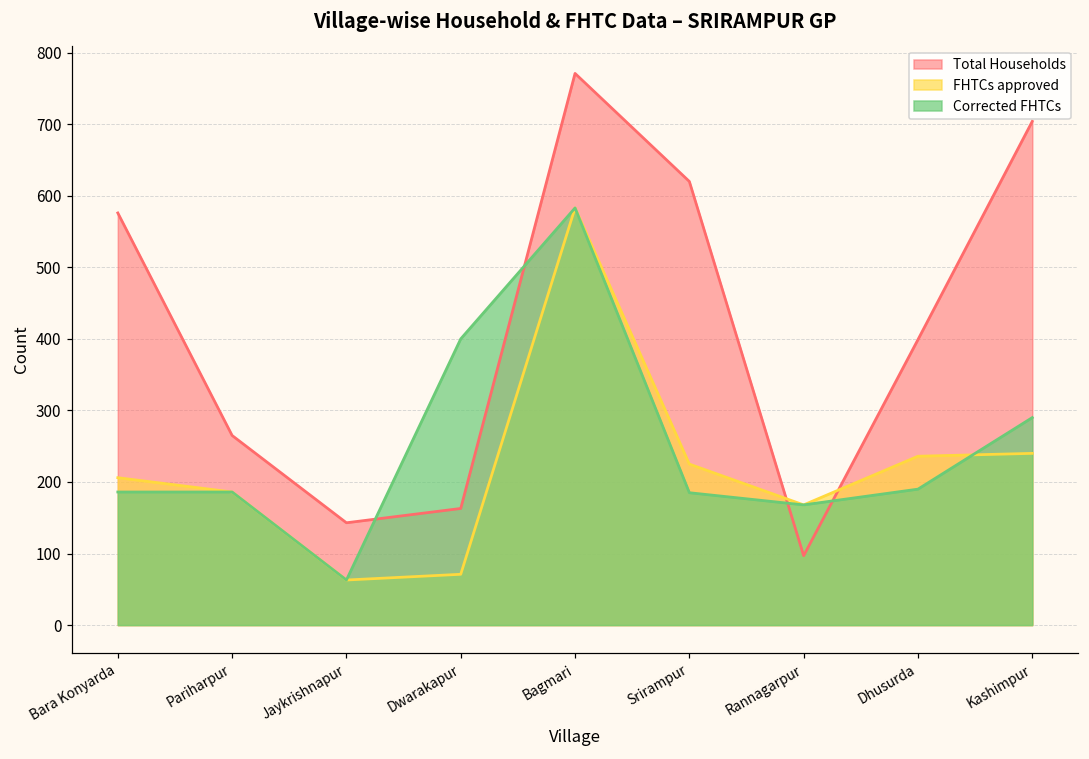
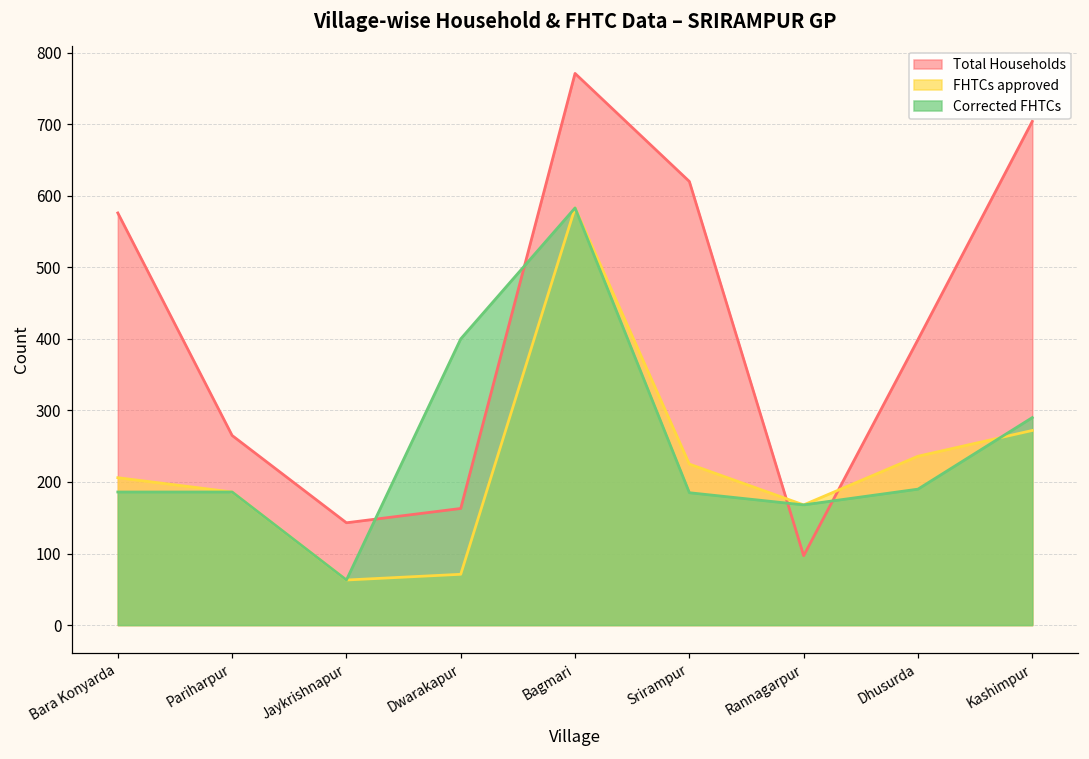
  {
    "Total Households": {
      "Bara Konyarda": 580,
      "Pariharpur": 270,
      "Jaykrishnapur": 140,
      "Dwarakapur": 160,
      "Bagmari": 770,
      "Srirampur": 620,
      "Rannagarpur": 100,
      "Dhusurda": 400,
      "Kashimpur": 700
    },
    "FHTCs approved": {
      "Bara Konyarda": 210,
      "Dwarakapur": 70,
      "Srirampur": 230,
      "Dhusurda": 240,
-     "Kashimpur": 240
+     "Kashimpur": 270
    },
    "Corrected FHTCs": {
      "Bara Konyarda": 190,
      "Dwarakapur": 400,
      "Srirampur": 190,
      "Dhusurda": 190,
      "Kashimpur": 290
    }
  }
